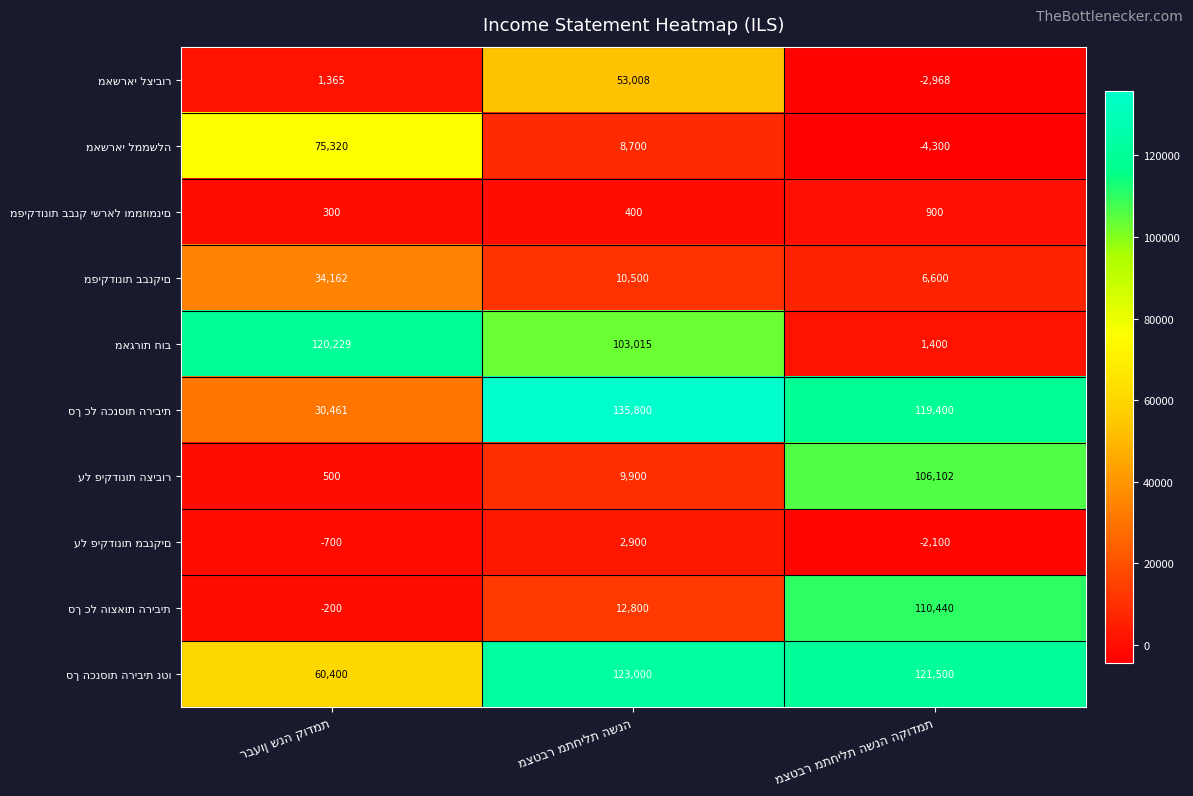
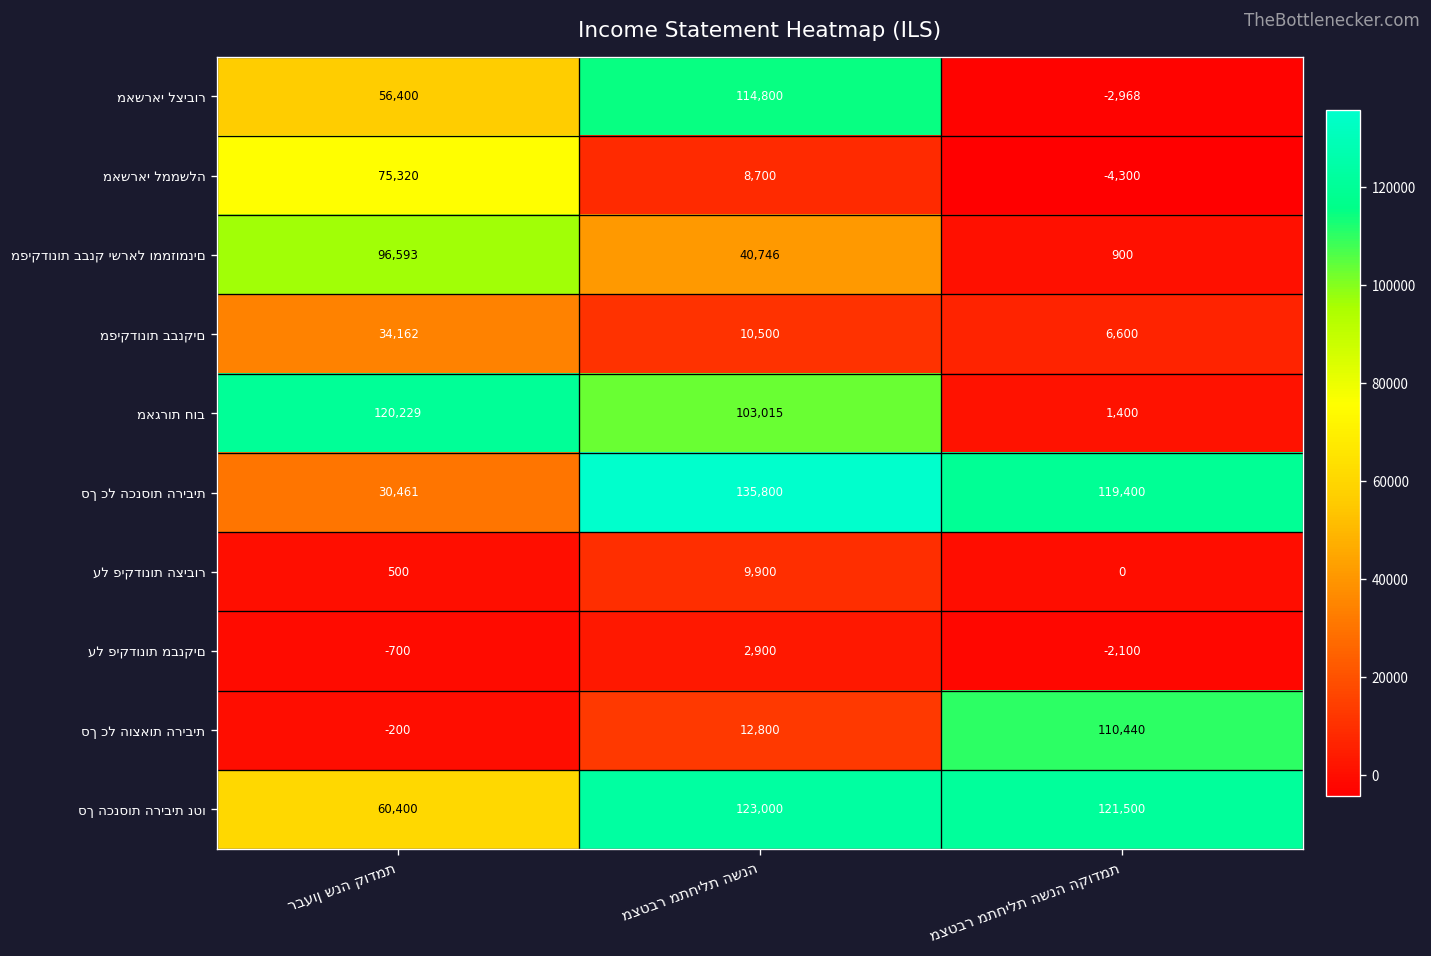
  {
    "מאשראי לציבור": {
-     "רבעון שנה קודמת": "1,365",
-     "מצטבר מתחילת השנה": "53,008",
+     "רבעון שנה קודמת": "56,400",
+     "מצטבר מתחילת השנה": "114,800",
      "מצטבר מתחילת השנה הקודמת": "-2,968"
    },
    "מאשראי לממשלה": {
      "רבעון שנה קודמת": "75,320",
      "מצטבר מתחילת השנה": "8,700",
      "מצטבר מתחילת השנה הקודמת": "-4,300"
    },
    "מפיקדונות בבנק ישראל וממזומנים": {
-     "רבעון שנה קודמת": "300",
-     "מצטבר מתחילת השנה": "400",
+     "רבעון שנה קודמת": "96,593",
+     "מצטבר מתחילת השנה": "40,746",
      "מצטבר מתחילת השנה הקודמת": "900"
    },
    "מפיקדונות בבנקים": {
      "רבעון שנה קודמת": "34,162",
      "מצטבר מתחילת השנה": "10,500",
      "מצטבר מתחילת השנה הקודמת": "6,600"
    },
    "מאגרות חוב": {
      "רבעון שנה קודמת": "120,229",
      "מצטבר מתחילת השנה": "103,015",
      "מצטבר מתחילת השנה הקודמת": "1,400"
    },
    "סך כל הכנסות הריבית": {
      "רבעון שנה קודמת": "30,461",
      "מצטבר מתחילת השנה": "135,800",
      "מצטבר מתחילת השנה הקודמת": "119,400"
    },
    "על פיקדונות הציבור": {
      "רבעון שנה קודמת": "500",
      "מצטבר מתחילת השנה": "9,900",
-     "מצטבר מתחילת השנה הקודמת": "106,102"
+     "מצטבר מתחילת השנה הקודמת": "0"
    },
    "על פיקדונות מבנקים": {
      "רבעון שנה קודמת": "-700",
      "מצטבר מתחילת השנה": "2,900",
      "מצטבר מתחילת השנה הקודמת": "-2,100"
    },
    "סך כל הוצאות הריבית": {
      "רבעון שנה קודמת": "-200",
      "מצטבר מתחילת השנה": "12,800",
      "מצטבר מתחילת השנה הקודמת": "110,440"
    },
    "סך הכנסות הריבית נטו": {
      "רבעון שנה קודמת": "60,400",
      "מצטבר מתחילת השנה": "123,000",
      "מצטבר מתחילת השנה הקודמת": "121,500"
    }
  }
